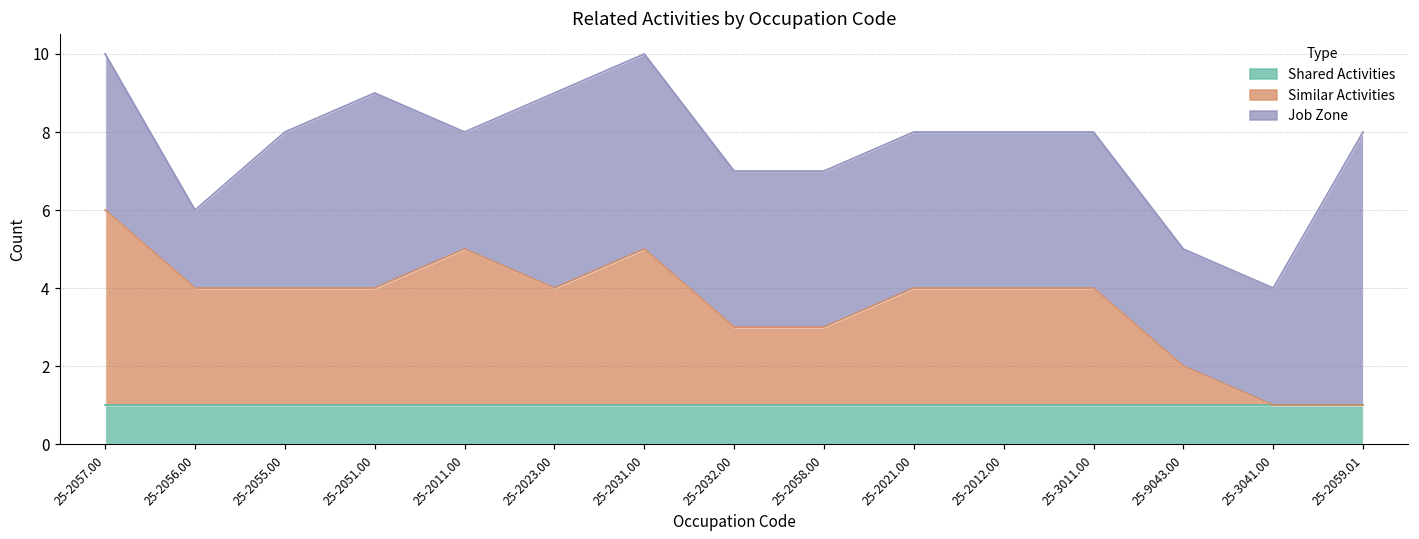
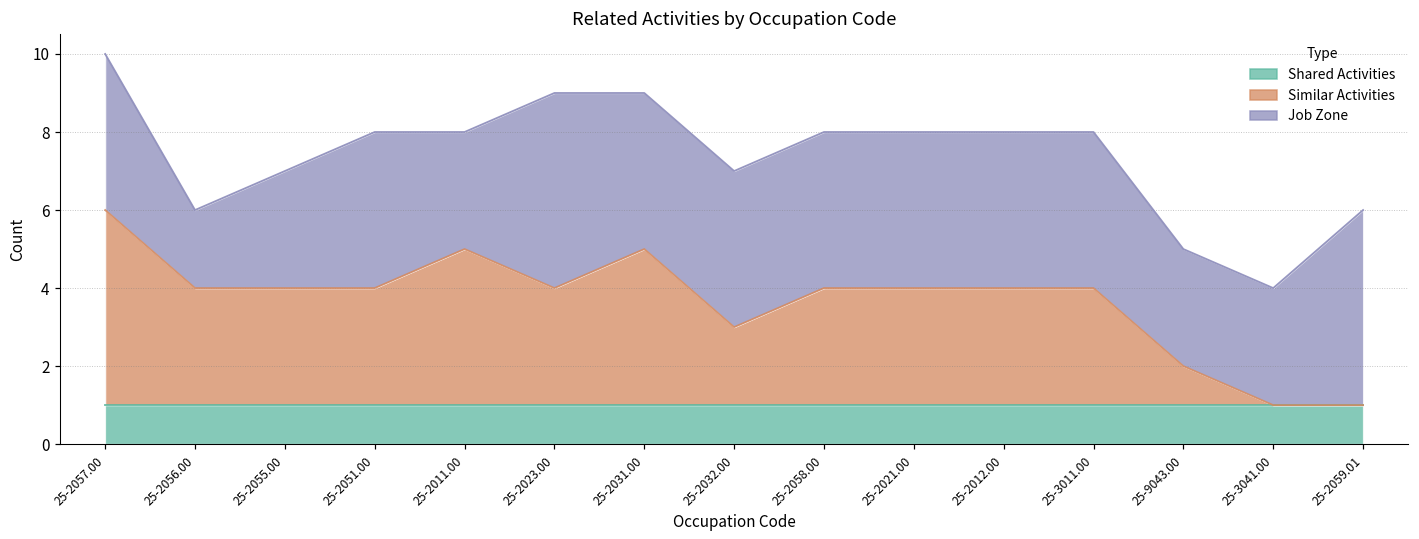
  {
    "Shared Activities": {
      "25-2057.00": 1.0,
      "25-2056.00": 1.0,
      "25-2055.00": 1.0,
      "25-2051.00": 1.0,
      "25-2011.00": 1.0,
      "25-2023.00": 1.0,
      "25-2031.00": 1.0,
      "25-2032.00": 1.0,
      "25-2058.00": 1.0,
      "25-2021.00": 1.0,
      "25-2012.00": 1.0,
      "25-3011.00": 1.0,
      "25-9043.00": 1.0
    },
    "Similar Activities": {
-     "25-2058.00": 3.0
+     "25-2058.00": 4.0
    },
    "Job Zone": {
-     "25-2055.00": 4,
-     "25-2051.00": 5,
-     "25-2031.00": 5,
+     "25-2055.00": 3,
+     "25-2051.00": 4,
+     "25-2031.00": 4,
      "25-2058.00": 4,
-     "25-2059.01": 7
+     "25-2059.01": 5
    }
  }
